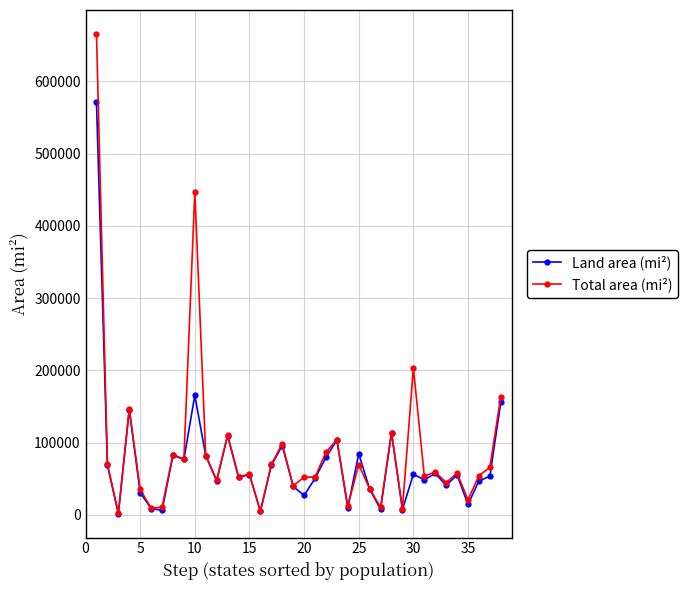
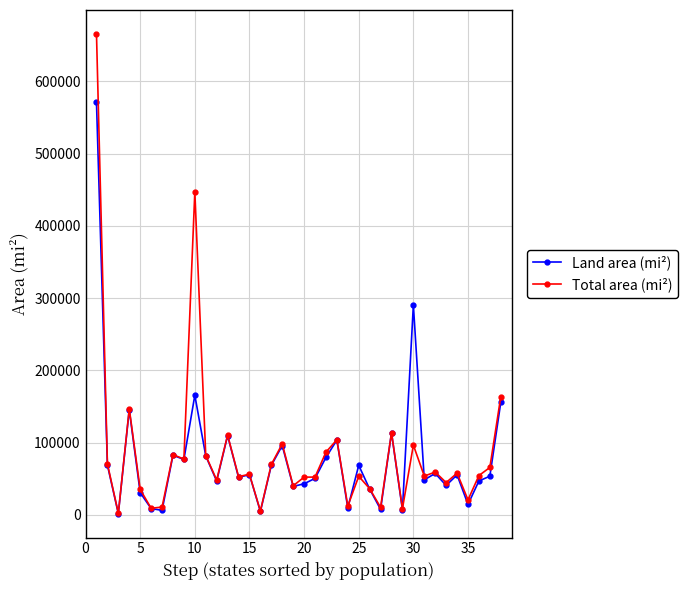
  {
    "Land area (mi²)": {
      "5": 30000,
      "10": 170000,
-     "20": 30000,
-     "25": 80000,
-     "30": 60000,
+     "20": 40000,
+     "25": 70000,
+     "30": 290000,
      "35": 10000
    },
    "Total area (mi²)": {
      "5": 40000,
      "10": 450000,
      "20": 50000,
-     "25": 70000,
-     "30": 200000,
+     "25": 50000,
+     "30": 100000,
      "35": 20000
    }
  }
